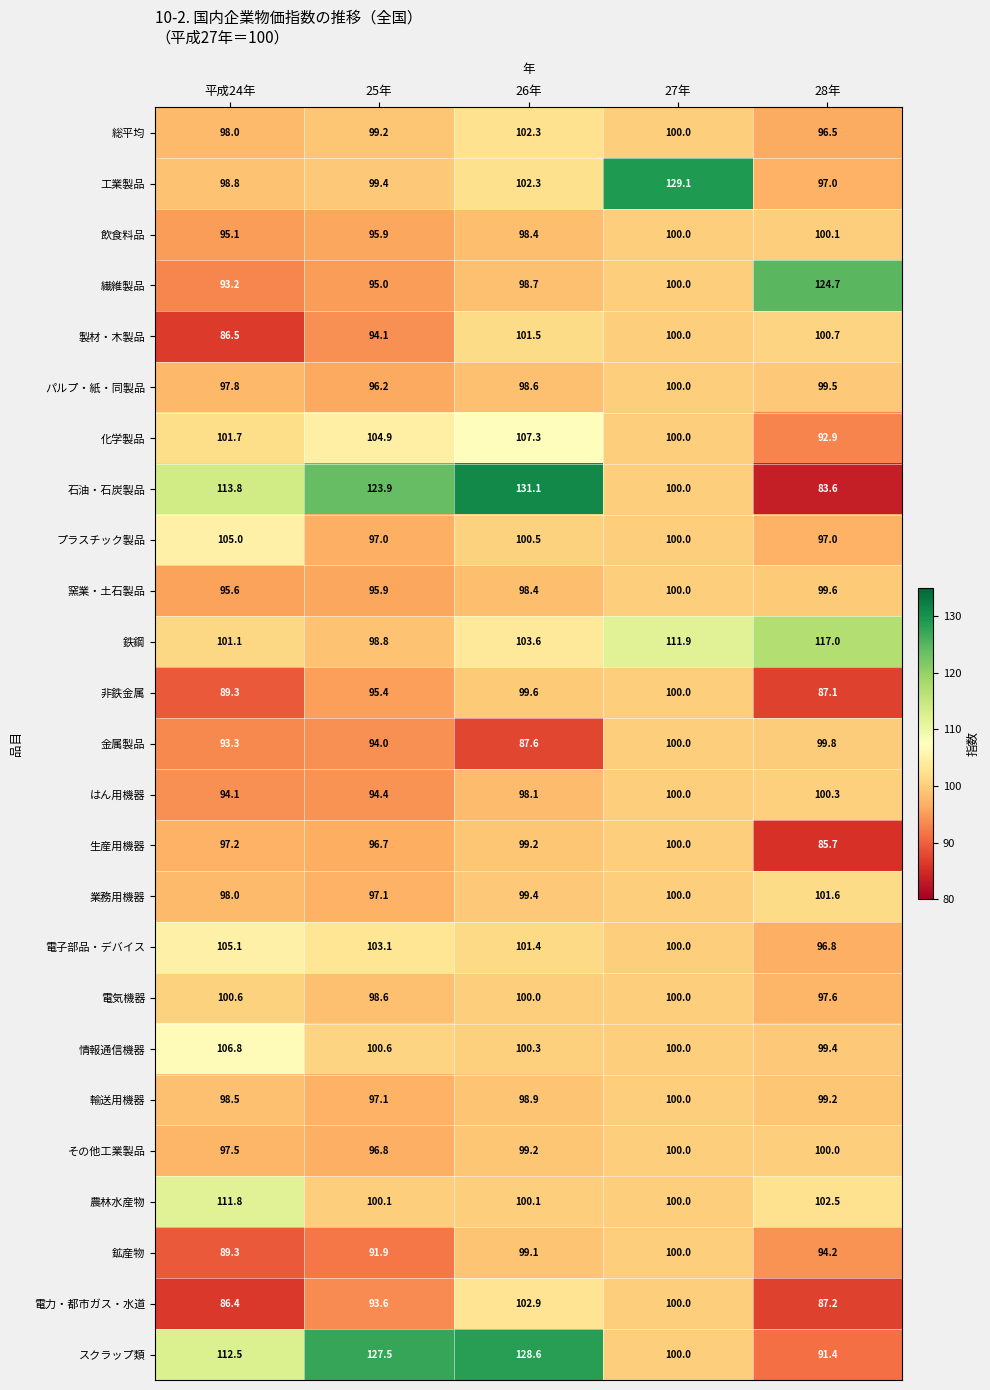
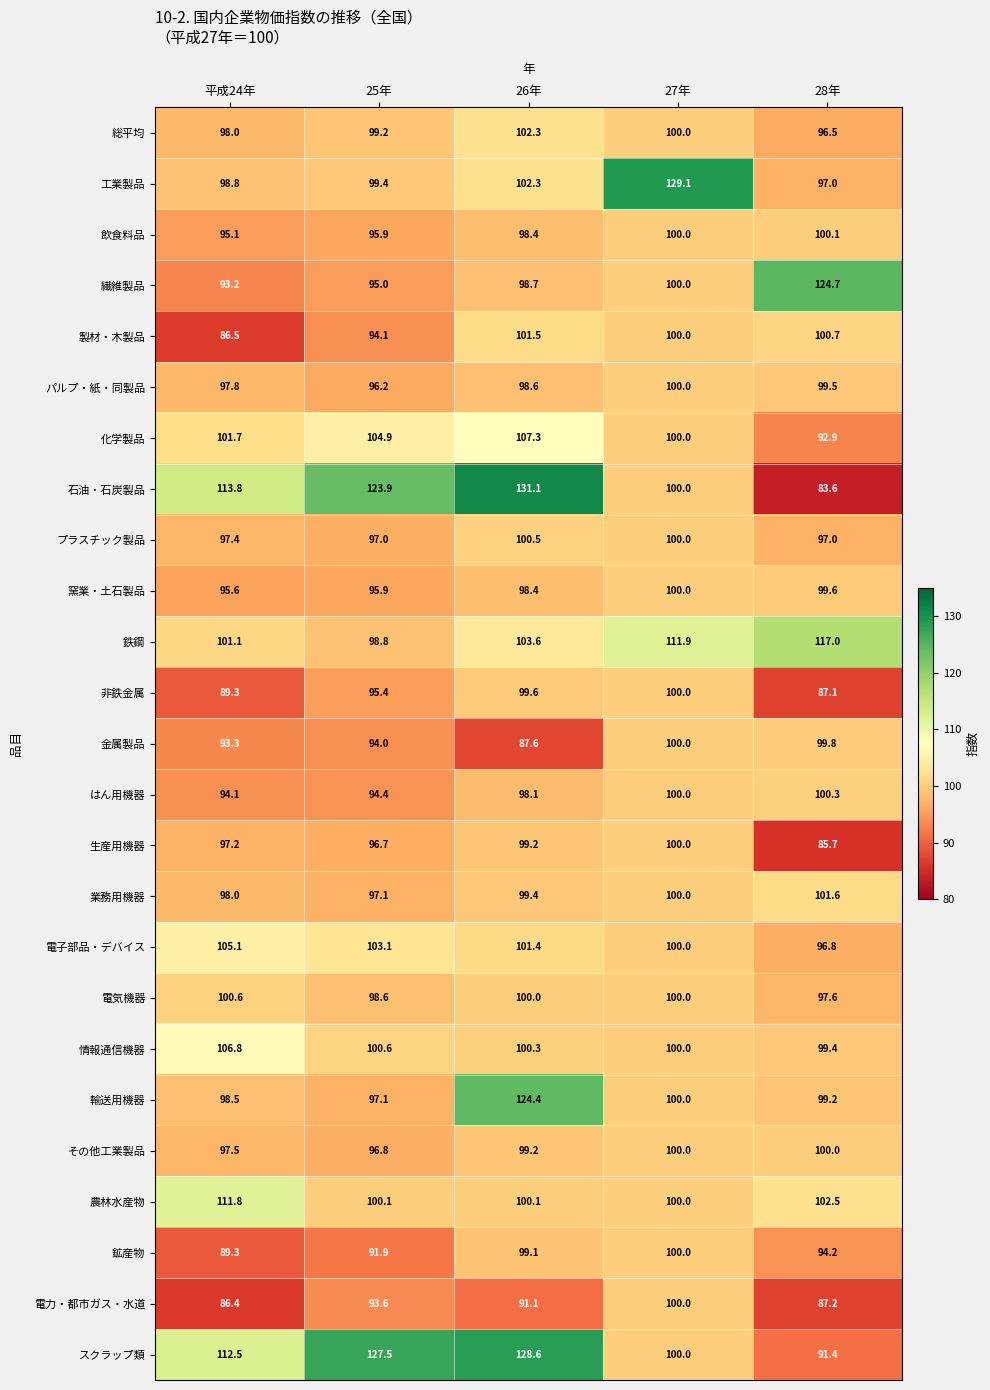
  {
    "総平均": {
      "平成24年": 98.0,
      "25年": 99.2,
      "26年": 102.3,
      "27年": 100.0,
      "28年": 96.5
    },
    "工業製品": {
      "平成24年": 98.8,
      "25年": 99.4,
      "26年": 102.3,
      "27年": 129.1,
      "28年": 97.0
    },
    "飲食料品": {
      "平成24年": 95.1,
      "25年": 95.9,
      "26年": 98.4,
      "27年": 100.0,
      "28年": 100.1
    },
    "繊維製品": {
      "平成24年": 93.2,
      "25年": 95.0,
      "26年": 98.7,
      "27年": 100.0,
      "28年": 124.7
    },
    "製材・木製品": {
      "平成24年": 86.5,
      "25年": 94.1,
      "26年": 101.5,
      "27年": 100.0,
      "28年": 100.7
    },
    "パルプ・紙・同製品": {
      "平成24年": 97.8,
      "25年": 96.2,
      "26年": 98.6,
      "27年": 100.0,
      "28年": 99.5
    },
    "化学製品": {
      "平成24年": 101.7,
      "25年": 104.9,
      "26年": 107.3,
      "27年": 100.0,
      "28年": 92.9
    },
    "石油・石炭製品": {
      "平成24年": 113.8,
      "25年": 123.9,
      "26年": 131.1,
      "27年": 100.0,
      "28年": 83.6
    },
    "プラスチック製品": {
-     "平成24年": 105.0,
+     "平成24年": 97.4,
      "25年": 97.0,
      "26年": 100.5,
      "27年": 100.0,
      "28年": 97.0
    },
    "窯業・土石製品": {
      "平成24年": 95.6,
      "25年": 95.9,
      "26年": 98.4,
      "27年": 100.0,
      "28年": 99.6
    },
    "鉄鋼": {
      "平成24年": 101.1,
      "25年": 98.8,
      "26年": 103.6,
      "27年": 111.9,
      "28年": 117.0
    },
    "非鉄金属": {
      "平成24年": 89.3,
      "25年": 95.4,
      "26年": 99.6,
      "27年": 100.0,
      "28年": 87.1
    },
    "金属製品": {
      "平成24年": 93.3,
      "25年": 94.0,
      "26年": 87.6,
      "27年": 100.0,
      "28年": 99.8
    },
    "はん用機器": {
      "平成24年": 94.1,
      "25年": 94.4,
      "26年": 98.1,
      "27年": 100.0,
      "28年": 100.3
    },
    "生産用機器": {
      "平成24年": 97.2,
      "25年": 96.7,
      "26年": 99.2,
      "27年": 100.0,
      "28年": 85.7
    },
    "業務用機器": {
      "平成24年": 98.0,
      "25年": 97.1,
      "26年": 99.4,
      "27年": 100.0,
      "28年": 101.6
    },
    "電子部品・デバイス": {
      "平成24年": 105.1,
      "25年": 103.1,
      "26年": 101.4,
      "27年": 100.0,
      "28年": 96.8
    },
    "電気機器": {
      "平成24年": 100.6,
      "25年": 98.6,
      "26年": 100.0,
      "27年": 100.0,
      "28年": 97.6
    },
    "情報通信機器": {
      "平成24年": 106.8,
      "25年": 100.6,
      "26年": 100.3,
      "27年": 100.0,
      "28年": 99.4
    },
    "輸送用機器": {
      "平成24年": 98.5,
      "25年": 97.1,
-     "26年": 98.9,
+     "26年": 124.4,
      "27年": 100.0,
      "28年": 99.2
    },
    "その他工業製品": {
      "平成24年": 97.5,
      "25年": 96.8,
      "26年": 99.2,
      "27年": 100.0,
      "28年": 100.0
    },
    "農林水産物": {
      "平成24年": 111.8,
      "25年": 100.1,
      "26年": 100.1,
      "27年": 100.0,
      "28年": 102.5
    },
    "鉱産物": {
      "平成24年": 89.3,
      "25年": 91.9,
      "26年": 99.1,
      "27年": 100.0,
      "28年": 94.2
    },
    "電力・都市ガス・水道": {
      "平成24年": 86.4,
      "25年": 93.6,
-     "26年": 102.9,
+     "26年": 91.1,
      "27年": 100.0,
      "28年": 87.2
    },
    "スクラップ類": {
      "平成24年": 112.5,
      "25年": 127.5,
      "26年": 128.6,
      "27年": 100.0,
      "28年": 91.4
    }
  }
